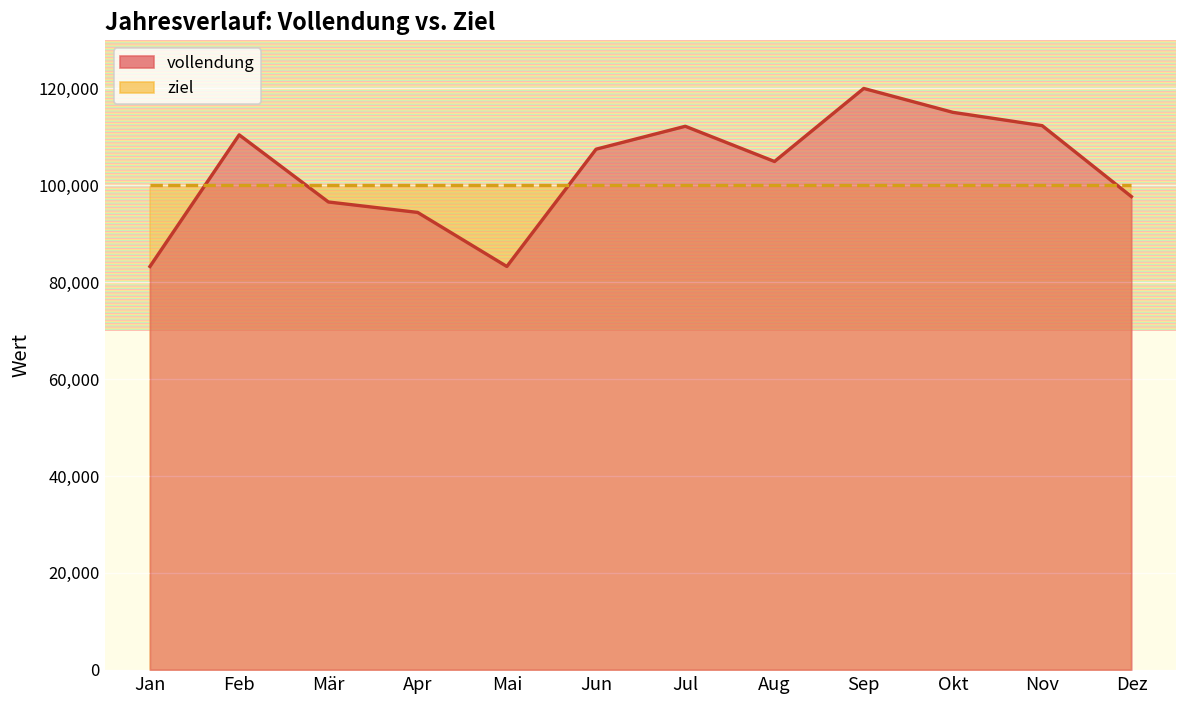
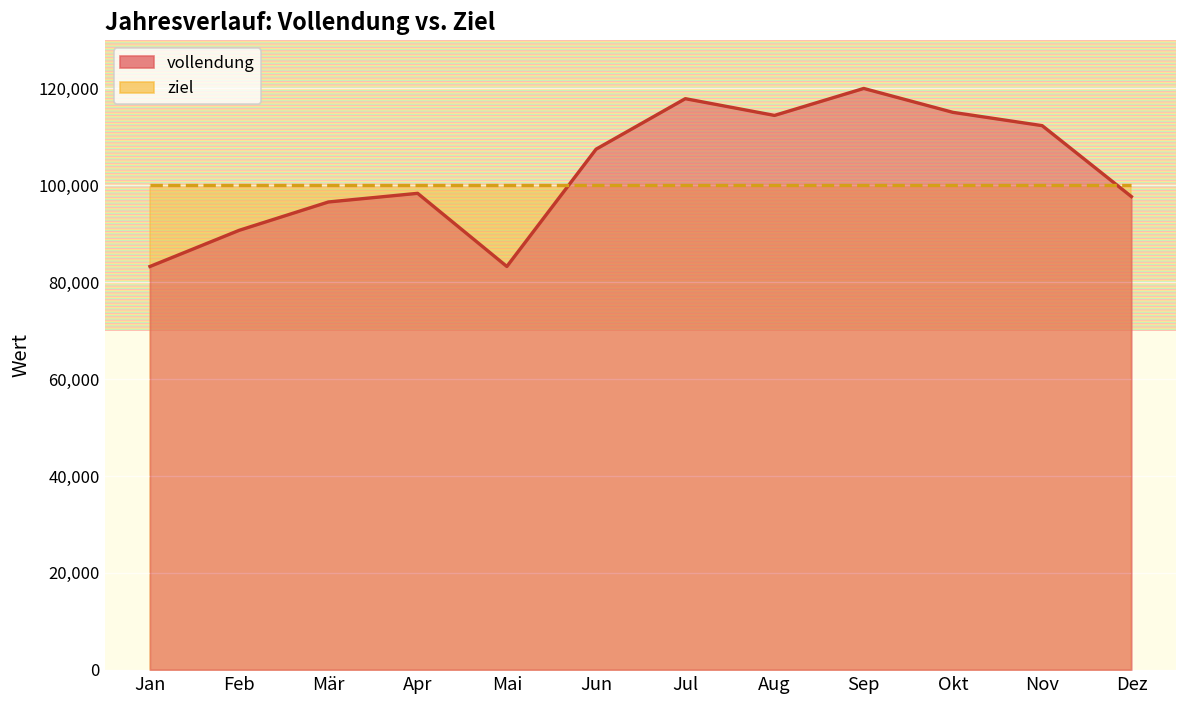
  {
    "ziel": {
      "Jan": "100,000",
      "Feb": "100,000",
      "Mär": "100,000",
      "Apr": "100,000",
      "Mai": "100,000",
      "Jun": "100,000",
      "Jul": "100,000",
      "Aug": "100,000",
      "Sep": "100,000",
      "Okt": "100,000",
      "Nov": "100,000",
      "Dez": "100,000"
    },
    "vollendung": {
      "Jan": "83,000",
-     "Feb": "110,000",
+     "Feb": "91,000",
      "Mär": "97,000",
-     "Apr": "94,000",
+     "Apr": "98,000",
      "Mai": "83,000",
      "Jun": "107,000",
-     "Jul": "112,000",
-     "Aug": "105,000",
+     "Jul": "118,000",
+     "Aug": "114,000",
      "Sep": "120,000",
      "Okt": "115,000",
      "Nov": "112,000",
      "Dez": "98,000"
    }
  }
